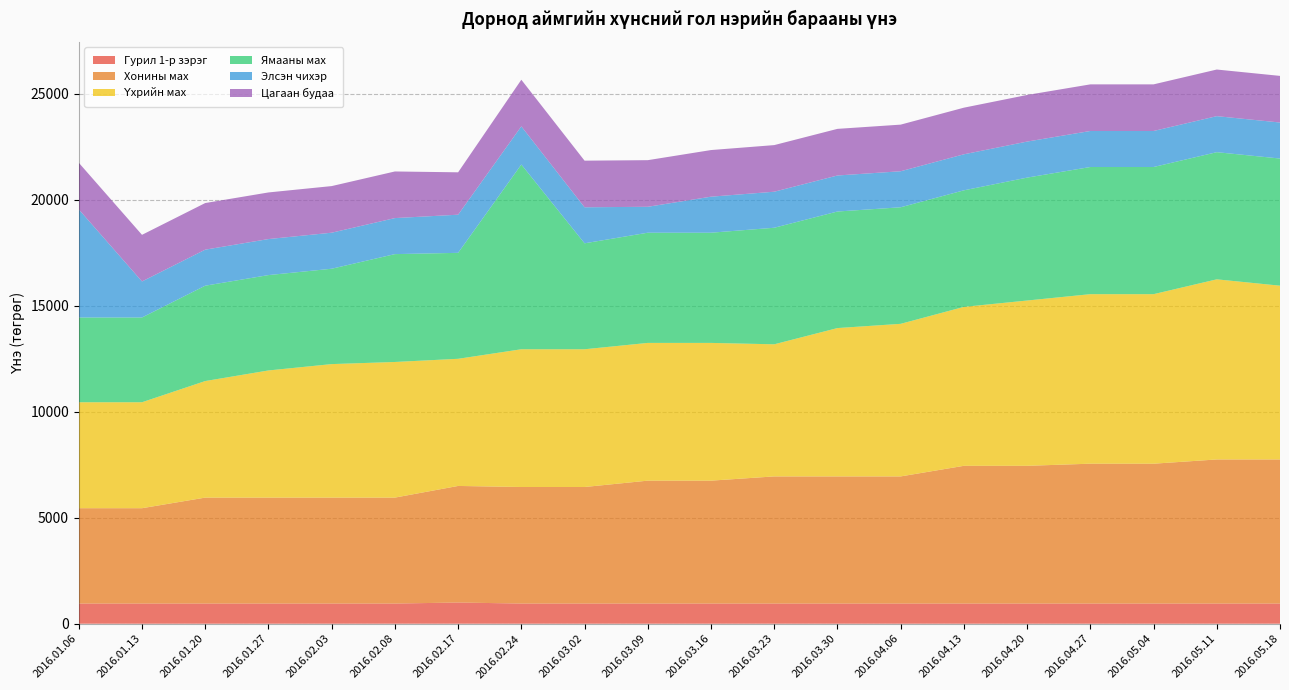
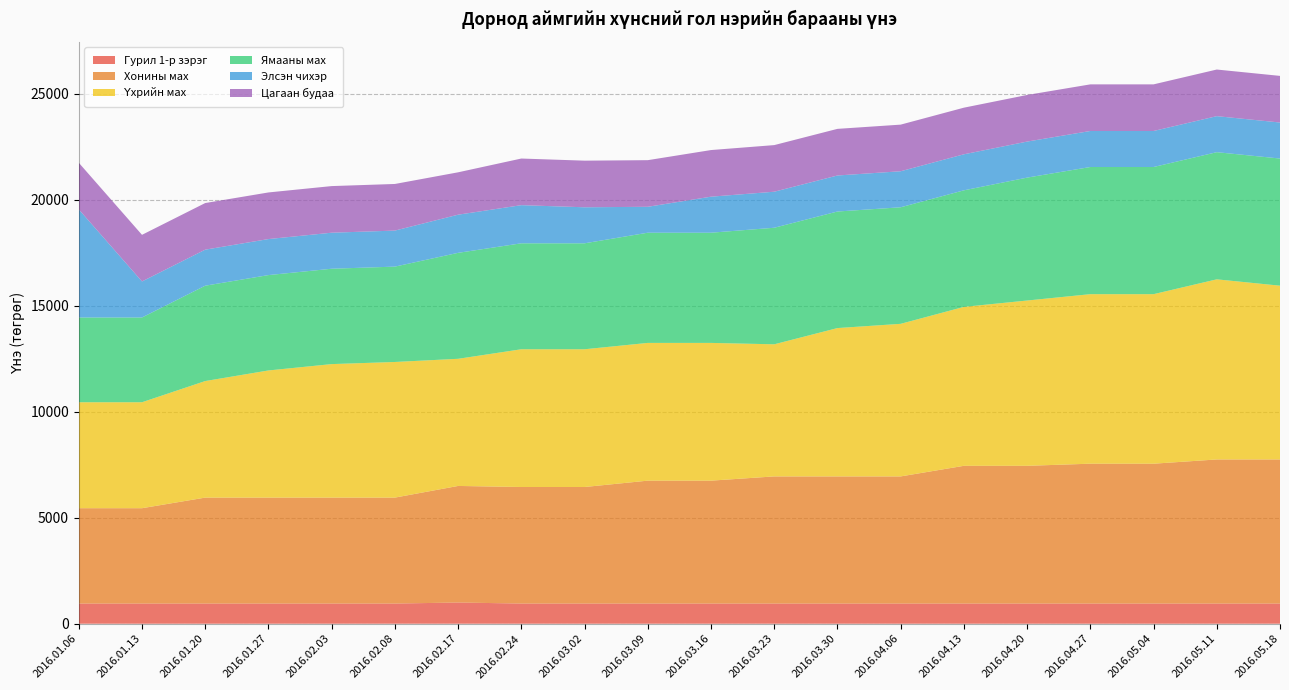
  {
    "Үхрийн мах": {
      "2016.01.06": 5000,
      "2016.01.13": 5000,
      "2016.01.20": 5500,
      "2016.01.27": 6000,
      "2016.02.03": 6300,
      "2016.02.08": 6400,
      "2016.02.17": 6000,
      "2016.02.24": 6500,
      "2016.03.02": 6500,
      "2016.03.09": 6500,
      "2016.03.16": 6500,
      "2016.03.23": 6200,
      "2016.03.30": 7000,
      "2016.04.06": 7200,
      "2016.04.13": 7500,
      "2016.04.20": 7800,
      "2016.04.27": 8000,
      "2016.05.04": 8000,
      "2016.05.11": 8500,
      "2016.05.18": 8200
    },
    "Ямааны мах": {
      "2016.01.06": 4000,
      "2016.01.13": 4000,
      "2016.01.20": 4500,
      "2016.01.27": 4500,
      "2016.02.03": 4500,
-     "2016.02.08": 5100,
+     "2016.02.08": 4500,
      "2016.02.17": 5000,
-     "2016.02.24": 8700,
+     "2016.02.24": 5000,
      "2016.03.02": 5000,
      "2016.03.09": 5200,
      "2016.03.16": 5200,
      "2016.03.23": 5500,
      "2016.03.30": 5500,
      "2016.04.06": 5500,
      "2016.04.13": 5500,
      "2016.04.20": 5800,
      "2016.04.27": 6000,
      "2016.05.04": 6000,
      "2016.05.11": 6000,
      "2016.05.18": 6000
    },
    "Элсэн чихэр": {
      "2016.01.06": 5100,
      "2016.01.13": 1700,
      "2016.01.20": 1700,
      "2016.01.27": 1700,
      "2016.02.03": 1700,
      "2016.02.08": 1700,
      "2016.02.17": 1800,
      "2016.02.24": 1800,
      "2016.03.02": 1700,
      "2016.03.09": 1200,
      "2016.03.16": 1700,
      "2016.03.23": 1700,
      "2016.03.30": 1700,
      "2016.04.06": 1700,
      "2016.04.13": 1700,
      "2016.04.20": 1700,
      "2016.04.27": 1700,
      "2016.05.04": 1700,
      "2016.05.11": 1700,
      "2016.05.18": 1700
    },
    "Цагаан будаа": {
      "2016.01.06": 2200,
      "2016.01.13": 2200,
      "2016.01.20": 2200,
      "2016.01.27": 2200,
      "2016.02.03": 2200,
      "2016.02.08": 2200,
      "2016.02.17": 2000,
      "2016.02.24": 2200,
      "2016.03.02": 2200,
      "2016.03.09": 2200,
      "2016.03.16": 2200,
      "2016.03.23": 2200,
      "2016.03.30": 2200,
      "2016.04.06": 2200,
      "2016.04.13": 2200,
      "2016.04.20": 2200,
      "2016.04.27": 2200,
      "2016.05.04": 2200,
      "2016.05.11": 2200,
      "2016.05.18": 2200
    }
  }
